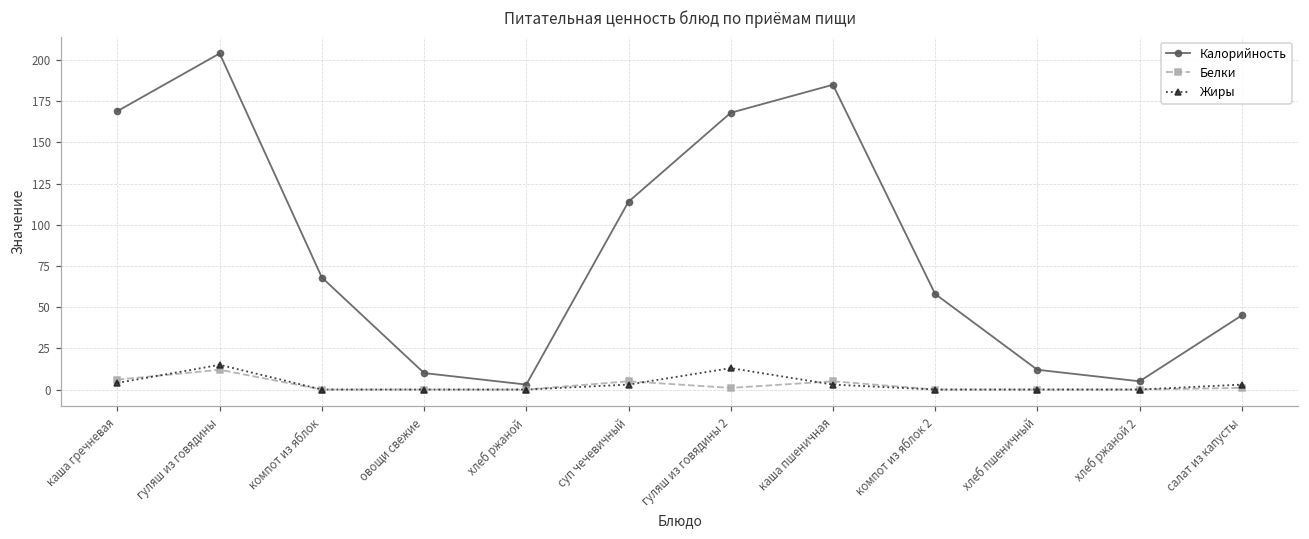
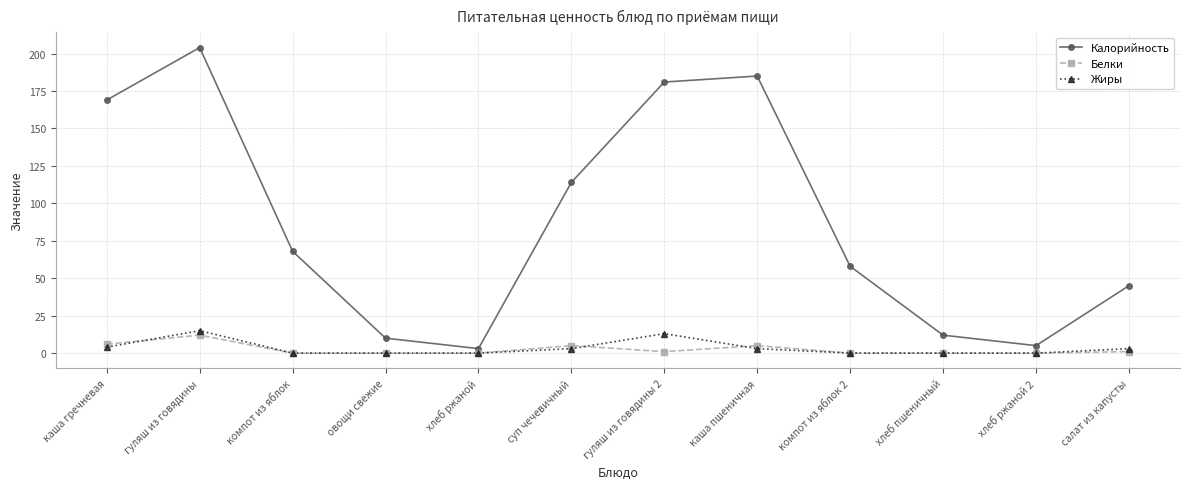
  {
    "Калорийность": {
      "каша гречневая": 169,
      "гуляш из говядины": 204,
      "компот из яблок": 68,
      "овощи свежие": 10,
      "хлеб ржаной": 3,
      "суп чечевичный": 114,
-     "гуляш из говядины 2": 168,
+     "гуляш из говядины 2": 181,
      "каша пшеничная": 185,
      "компот из яблок 2": 58,
      "хлеб пшеничный": 12,
      "хлеб ржаной 2": 5,
      "салат из капусты": 45
    },
    "Белки": {
      "каша гречневая": 6,
      "гуляш из говядины": 12,
      "суп чечевичный": 5,
      "гуляш из говядины 2": 1,
      "каша пшеничная": 5,
      "салат из капусты": 1
    },
    "Жиры": {
      "каша гречневая": 4,
      "гуляш из говядины": 15,
      "суп чечевичный": 3,
      "гуляш из говядины 2": 13,
      "каша пшеничная": 3,
      "салат из капусты": 3
    }
  }
